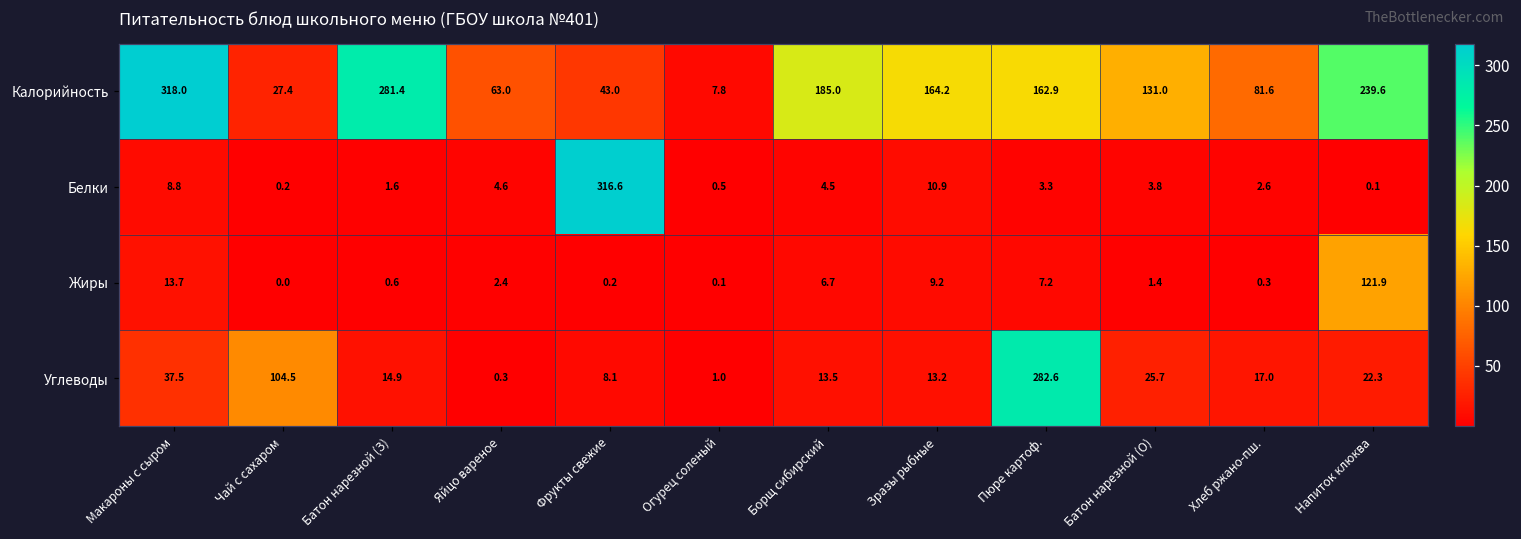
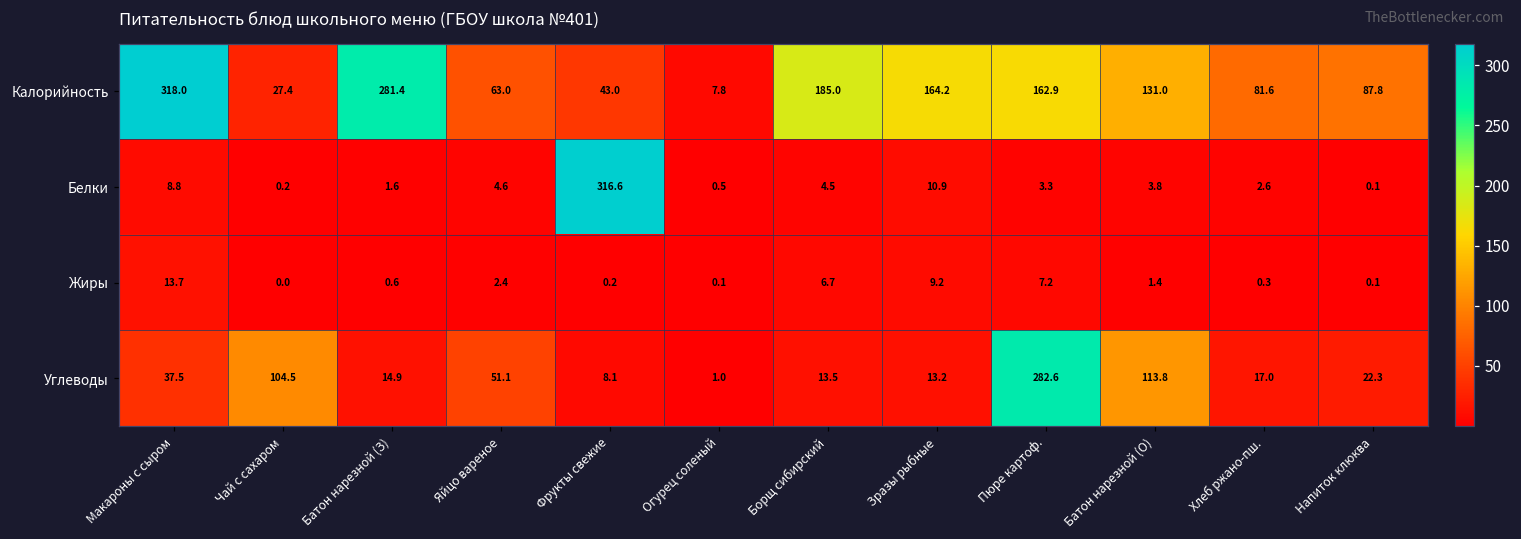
  {
    "Калорийность": {
      "Макароны с сыром": 318.0,
      "Чай с сахаром": 27.4,
      "Батон нарезной (З)": 281.4,
      "Яйцо вареное": 63.0,
      "Фрукты свежие": 43.0,
      "Огурец соленый": 7.8,
      "Борщ сибирский": 185.0,
      "Зразы рыбные": 164.2,
      "Пюре картоф.": 162.9,
      "Батон нарезной (О)": 131.0,
      "Хлеб ржано-пш.": 81.6,
-     "Напиток клюква": 239.6
+     "Напиток клюква": 87.8
    },
    "Белки": {
      "Макароны с сыром": 8.8,
      "Чай с сахаром": 0.2,
      "Батон нарезной (З)": 1.6,
      "Яйцо вареное": 4.6,
      "Фрукты свежие": 316.6,
      "Огурец соленый": 0.5,
      "Борщ сибирский": 4.5,
      "Зразы рыбные": 10.9,
      "Пюре картоф.": 3.3,
      "Батон нарезной (О)": 3.8,
      "Хлеб ржано-пш.": 2.6,
      "Напиток клюква": 0.1
    },
    "Жиры": {
      "Макароны с сыром": 13.7,
      "Чай с сахаром": 0.0,
      "Батон нарезной (З)": 0.6,
      "Яйцо вареное": 2.4,
      "Фрукты свежие": 0.2,
      "Огурец соленый": 0.1,
      "Борщ сибирский": 6.7,
      "Зразы рыбные": 9.2,
      "Пюре картоф.": 7.2,
      "Батон нарезной (О)": 1.4,
      "Хлеб ржано-пш.": 0.3,
-     "Напиток клюква": 121.9
+     "Напиток клюква": 0.1
    },
    "Углеводы": {
      "Макароны с сыром": 37.5,
      "Чай с сахаром": 104.5,
      "Батон нарезной (З)": 14.9,
-     "Яйцо вареное": 0.3,
+     "Яйцо вареное": 51.1,
      "Фрукты свежие": 8.1,
      "Огурец соленый": 1.0,
      "Борщ сибирский": 13.5,
      "Зразы рыбные": 13.2,
      "Пюре картоф.": 282.6,
-     "Батон нарезной (О)": 25.7,
+     "Батон нарезной (О)": 113.8,
      "Хлеб ржано-пш.": 17.0,
      "Напиток клюква": 22.3
    }
  }
